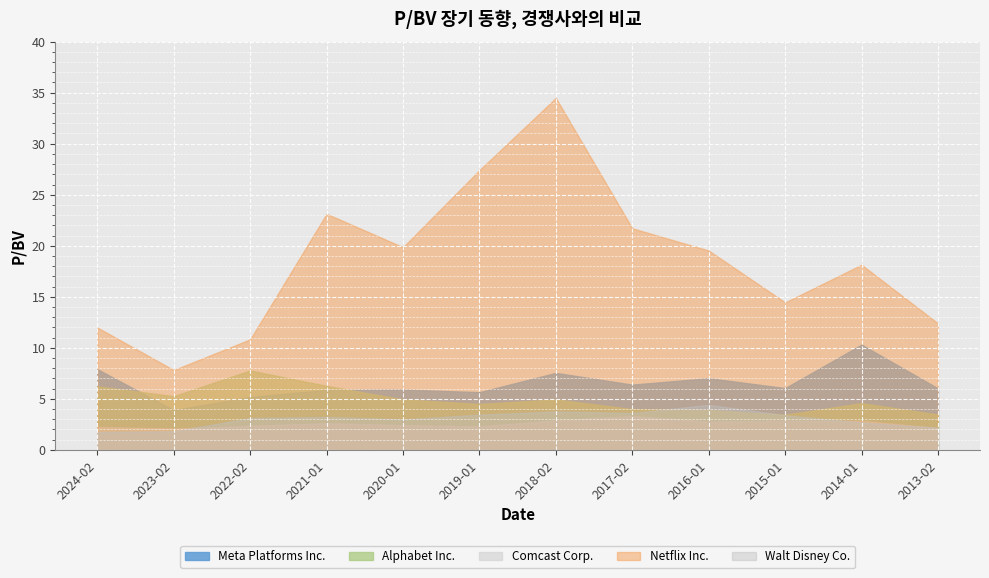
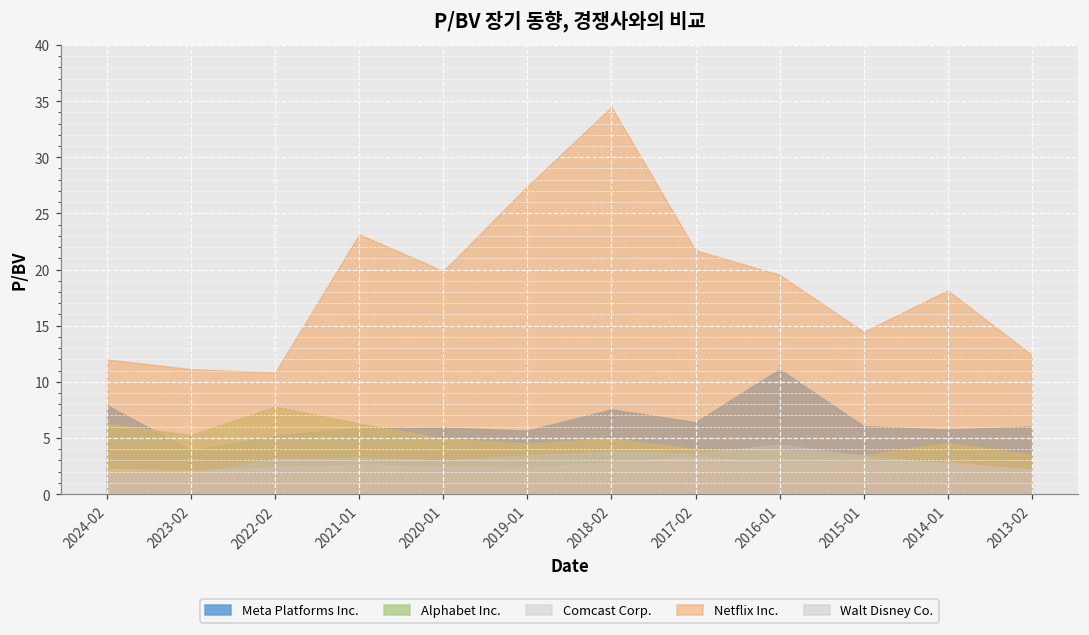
  {
    "Meta Platforms Inc.": {
      "2024-02": 7.9,
      "2023-02": 3.9,
      "2022-02": 5.2,
      "2021-01": 5.9,
      "2020-01": 5.9,
      "2019-01": 5.7,
      "2018-02": 7.5,
      "2017-02": 6.4,
-     "2016-01": 7.0,
+     "2016-01": 11.1,
      "2015-01": 6.1,
-     "2014-01": 10.3,
+     "2014-01": 5.7,
      "2013-02": 6.0
    },
    "Alphabet Inc.": {
      "2024-02": 6.2,
      "2023-02": 5.3,
      "2022-02": 7.8,
      "2021-01": 6.3,
      "2020-01": 4.9,
      "2019-01": 4.5,
      "2018-02": 4.9,
      "2017-02": 4.0,
      "2016-01": 3.9,
      "2014-01": 4.6,
      "2013-02": 3.5
    },
    "Netflix Inc.": {
      "2024-02": 12.0,
-     "2023-02": 7.8,
+     "2023-02": 11.1,
      "2022-02": 10.8,
      "2021-01": 23.1,
      "2020-01": 19.9,
      "2019-01": 27.4,
      "2018-02": 34.5,
      "2017-02": 21.7,
      "2016-01": 19.5,
      "2015-01": 14.5,
      "2014-01": 18.1,
      "2013-02": 12.4
    }
  }
